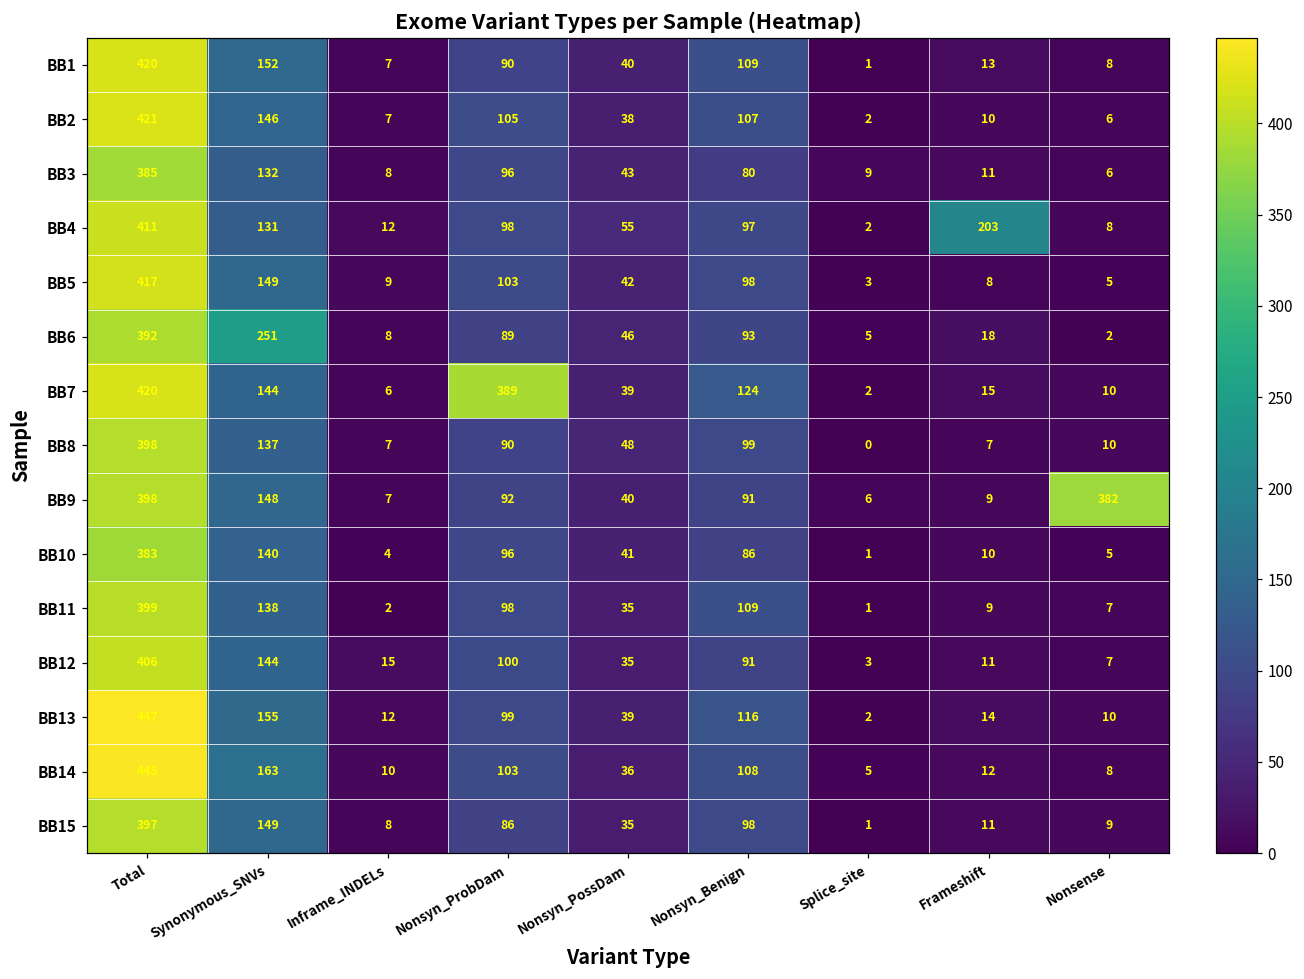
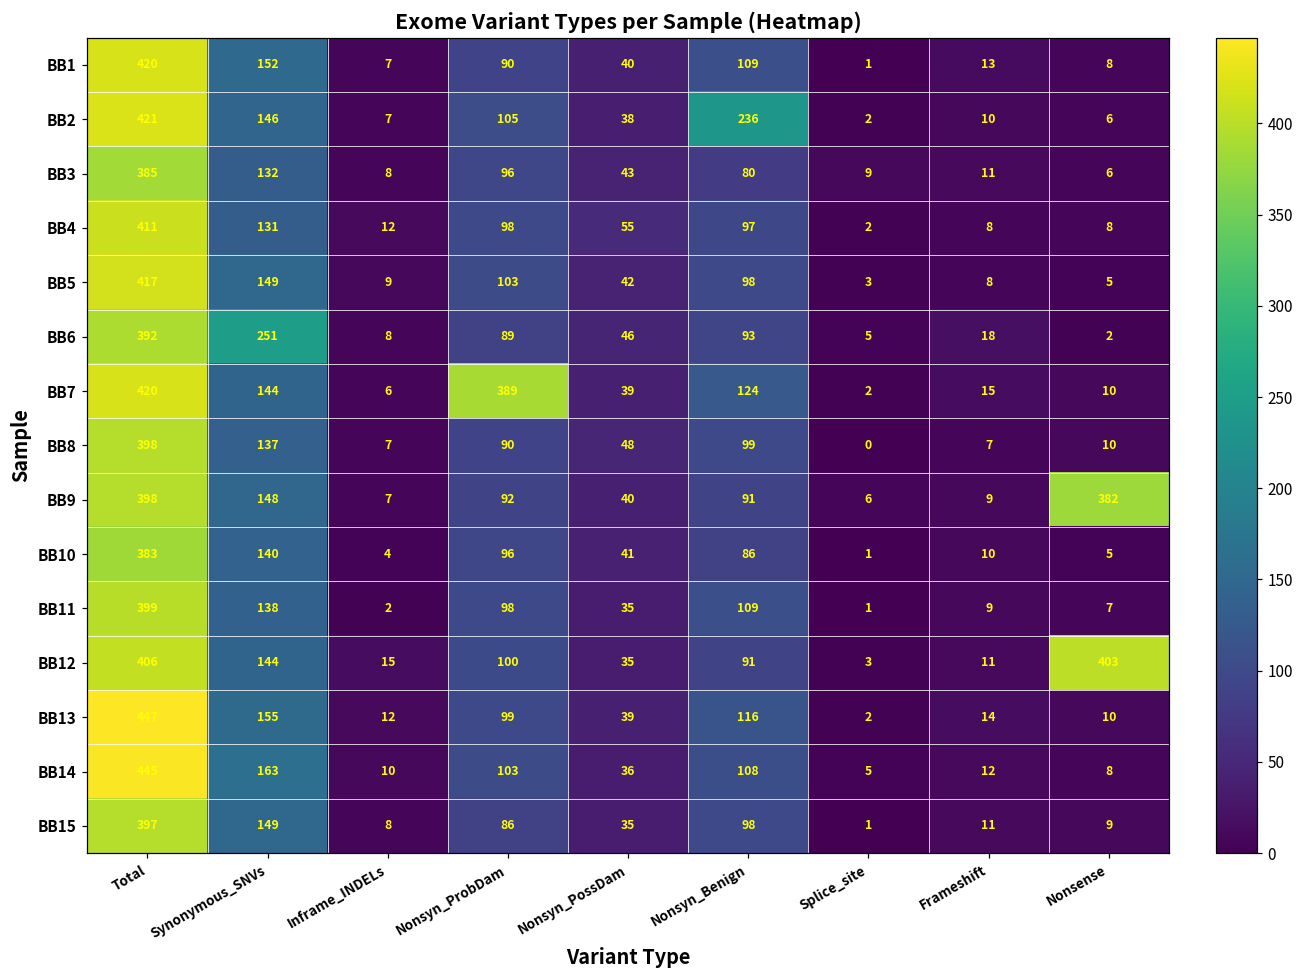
  {
    "BB1": {
      "Synonymous_SNVs": 152,
      "Inframe_INDELs": 7,
      "Nonsyn_ProbDam": 90,
      "Nonsyn_PossDam": 40,
      "Nonsyn_Benign": 109,
      "Splice_site": 1,
      "Frameshift": 13,
      "Nonsense": 8
    },
    "BB2": {
      "Synonymous_SNVs": 146,
      "Inframe_INDELs": 7,
      "Nonsyn_ProbDam": 105,
      "Nonsyn_PossDam": 38,
-     "Nonsyn_Benign": 107,
+     "Nonsyn_Benign": 236,
      "Splice_site": 2,
      "Frameshift": 10,
      "Nonsense": 6
    },
    "BB3": {
      "Total": 385,
      "Synonymous_SNVs": 132,
      "Inframe_INDELs": 8,
      "Nonsyn_ProbDam": 96,
      "Nonsyn_PossDam": 43,
      "Nonsyn_Benign": 80,
      "Splice_site": 9,
      "Frameshift": 11,
      "Nonsense": 6
    },
    "BB4": {
      "Total": 411,
      "Synonymous_SNVs": 131,
      "Inframe_INDELs": 12,
      "Nonsyn_ProbDam": 98,
      "Nonsyn_PossDam": 55,
      "Nonsyn_Benign": 97,
      "Splice_site": 2,
-     "Frameshift": 203,
+     "Frameshift": 8,
      "Nonsense": 8
    },
    "BB5": {
      "Synonymous_SNVs": 149,
      "Inframe_INDELs": 9,
      "Nonsyn_ProbDam": 103,
      "Nonsyn_PossDam": 42,
      "Nonsyn_Benign": 98,
      "Splice_site": 3,
      "Frameshift": 8,
      "Nonsense": 5
    },
    "BB6": {
      "Total": 392,
      "Synonymous_SNVs": 251,
      "Inframe_INDELs": 8,
      "Nonsyn_ProbDam": 89,
      "Nonsyn_PossDam": 46,
      "Nonsyn_Benign": 93,
      "Splice_site": 5,
      "Frameshift": 18,
      "Nonsense": 2
    },
    "BB7": {
      "Synonymous_SNVs": 144,
      "Inframe_INDELs": 6,
      "Nonsyn_ProbDam": 389,
      "Nonsyn_PossDam": 39,
      "Nonsyn_Benign": 124,
      "Splice_site": 2,
      "Frameshift": 15,
      "Nonsense": 10
    },
    "BB8": {
      "Total": 398,
      "Synonymous_SNVs": 137,
      "Inframe_INDELs": 7,
      "Nonsyn_ProbDam": 90,
      "Nonsyn_PossDam": 48,
      "Nonsyn_Benign": 99,
      "Splice_site": 0,
      "Frameshift": 7,
      "Nonsense": 10
    },
    "BB9": {
      "Total": 398,
      "Synonymous_SNVs": 148,
      "Inframe_INDELs": 7,
      "Nonsyn_ProbDam": 92,
      "Nonsyn_PossDam": 40,
      "Nonsyn_Benign": 91,
      "Splice_site": 6,
      "Frameshift": 9,
      "Nonsense": 382
    },
    "BB10": {
      "Total": 383,
      "Synonymous_SNVs": 140,
      "Inframe_INDELs": 4,
      "Nonsyn_ProbDam": 96,
      "Nonsyn_PossDam": 41,
      "Nonsyn_Benign": 86,
      "Splice_site": 1,
      "Frameshift": 10,
      "Nonsense": 5
    },
    "BB11": {
      "Total": 399,
      "Synonymous_SNVs": 138,
      "Inframe_INDELs": 2,
      "Nonsyn_ProbDam": 98,
      "Nonsyn_PossDam": 35,
      "Nonsyn_Benign": 109,
      "Splice_site": 1,
      "Frameshift": 9,
      "Nonsense": 7
    },
    "BB12": {
      "Total": 406,
      "Synonymous_SNVs": 144,
      "Inframe_INDELs": 15,
      "Nonsyn_ProbDam": 100,
      "Nonsyn_PossDam": 35,
      "Nonsyn_Benign": 91,
      "Splice_site": 3,
      "Frameshift": 11,
-     "Nonsense": 7
+     "Nonsense": 403
    },
    "BB13": {
      "Synonymous_SNVs": 155,
      "Inframe_INDELs": 12,
      "Nonsyn_ProbDam": 99,
      "Nonsyn_PossDam": 39,
      "Nonsyn_Benign": 116,
      "Splice_site": 2,
      "Frameshift": 14,
      "Nonsense": 10
    },
    "BB14": {
      "Synonymous_SNVs": 163,
      "Inframe_INDELs": 10,
      "Nonsyn_ProbDam": 103,
      "Nonsyn_PossDam": 36,
      "Nonsyn_Benign": 108,
      "Splice_site": 5,
      "Frameshift": 12,
      "Nonsense": 8
    },
    "BB15": {
      "Total": 397,
      "Synonymous_SNVs": 149,
      "Inframe_INDELs": 8,
      "Nonsyn_ProbDam": 86,
      "Nonsyn_PossDam": 35,
      "Nonsyn_Benign": 98,
      "Splice_site": 1,
      "Frameshift": 11,
      "Nonsense": 9
    }
  }
